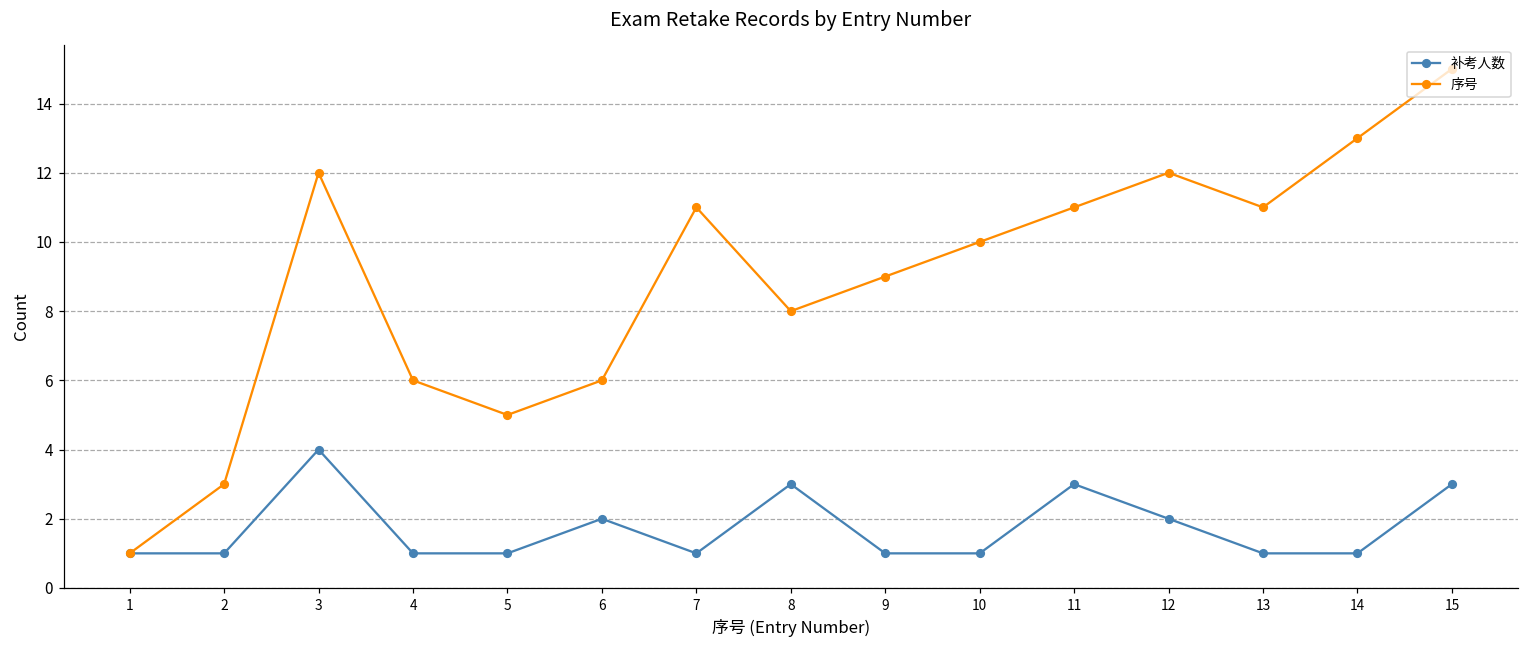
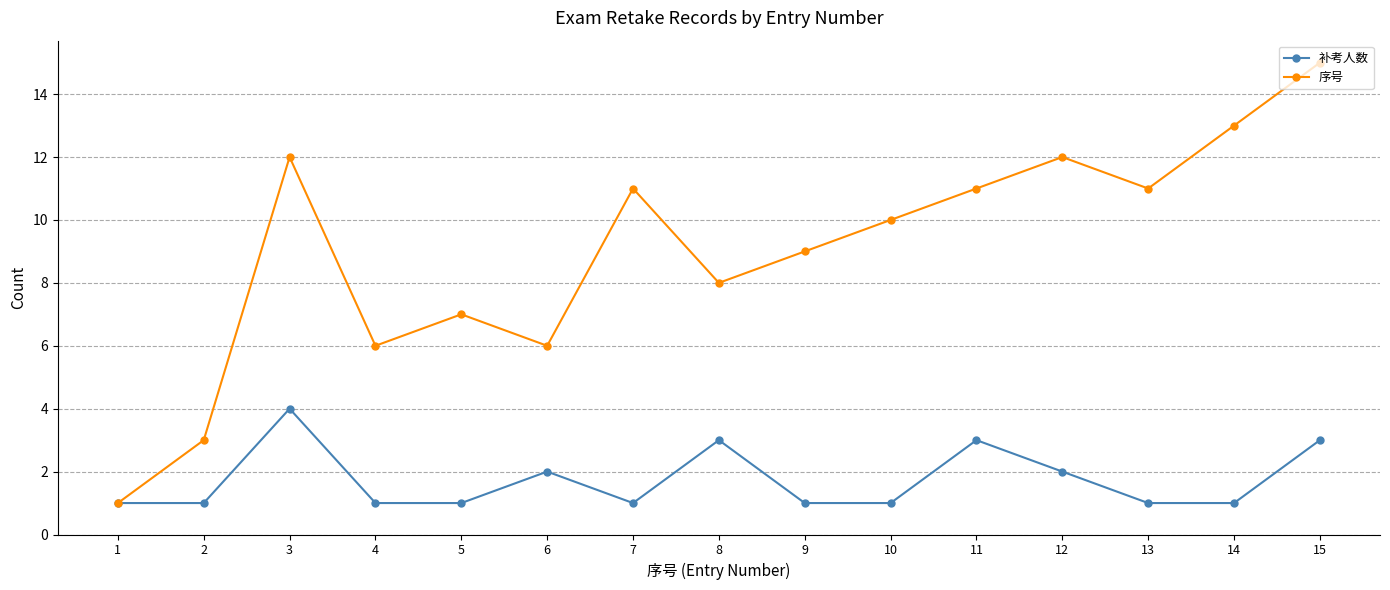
  {
    "补考人数": {
      "2": 1,
      "3": 4,
      "4": 1,
      "5": 1,
      "6": 2,
      "7": 1,
      "8": 3,
      "9": 1,
      "10": 1,
      "11": 3,
      "12": 2,
      "13": 1,
      "14": 1,
      "15": 3
    },
    "序号": {
      "2": 3,
      "3": 12,
      "4": 6,
-     "5": 5,
+     "5": 7,
      "6": 6,
      "7": 11,
      "8": 8,
      "9": 9,
      "10": 10,
      "11": 11,
      "12": 12,
      "13": 11,
      "14": 13
    }
  }
